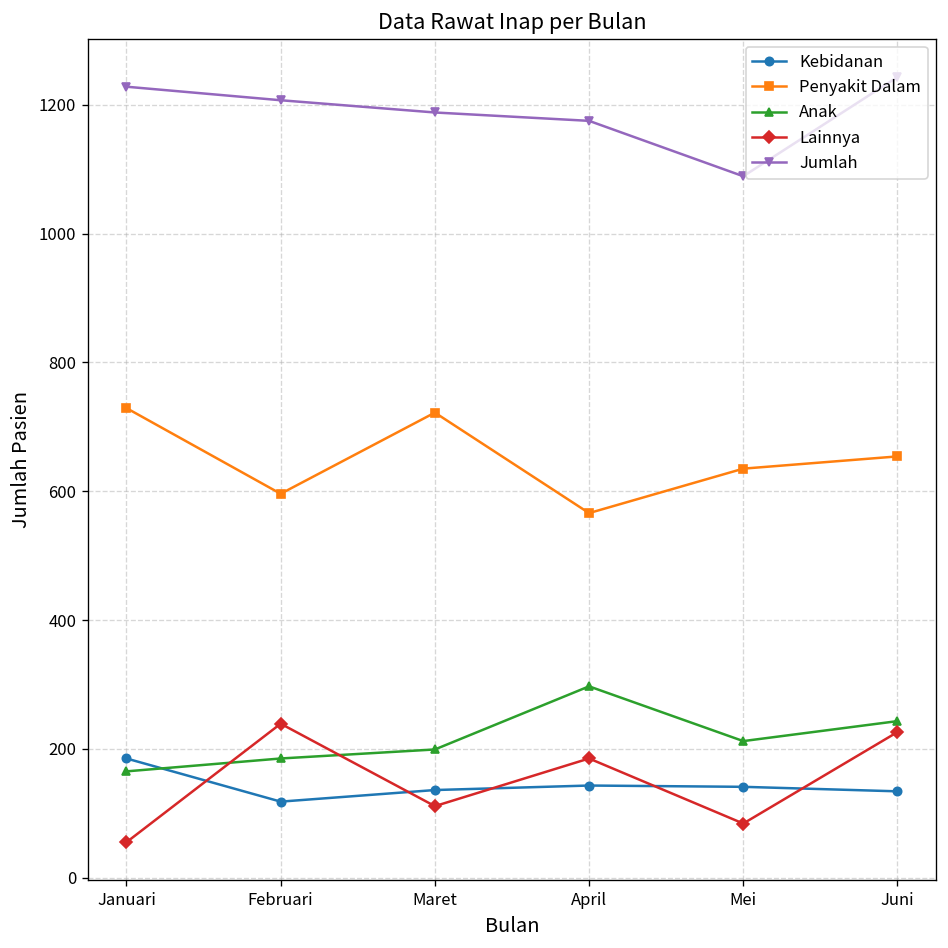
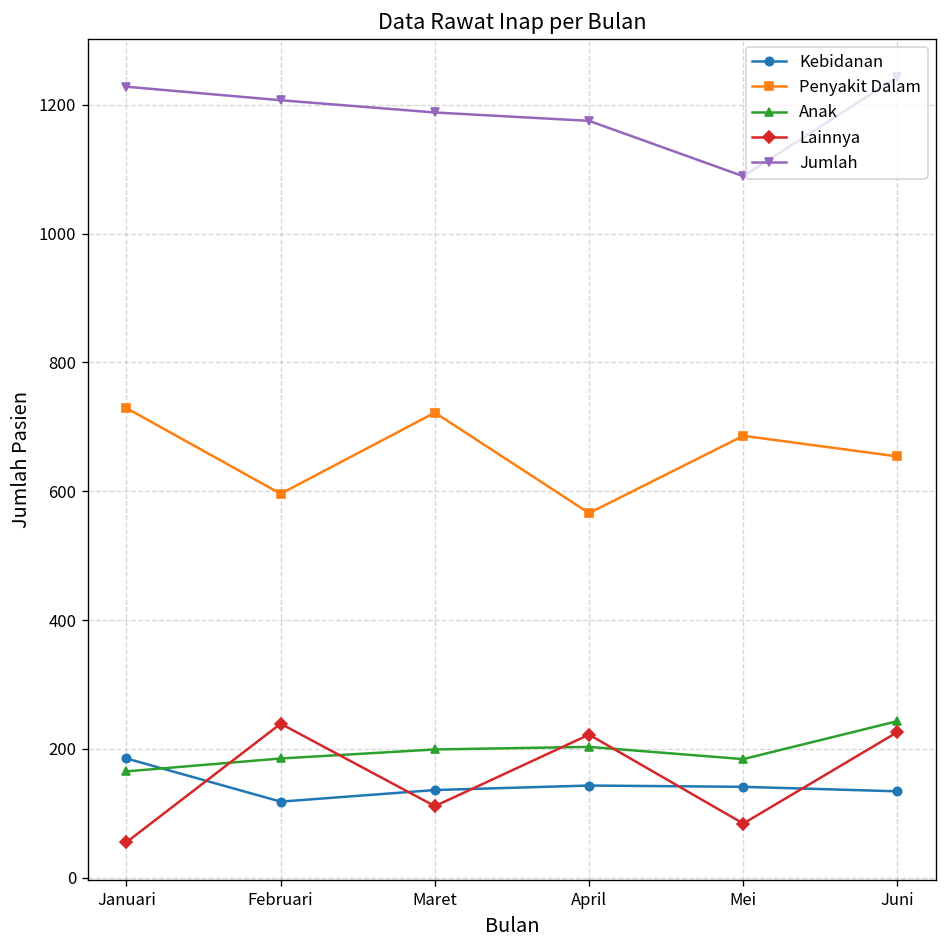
  {
    "Kebidanan": {
      "Januari": 190,
      "Februari": 120,
      "Maret": 140,
      "April": 140,
      "Mei": 140,
      "Juni": 130
    },
    "Penyakit Dalam": {
      "Januari": 730,
      "Februari": 600,
      "Maret": 720,
      "April": 570,
-     "Mei": 640,
+     "Mei": 690,
      "Juni": 650
    },
    "Anak": {
      "Januari": 170,
      "Februari": 190,
      "Maret": 200,
-     "April": 300,
-     "Mei": 210,
+     "April": 200,
+     "Mei": 180,
      "Juni": 240
    },
    "Lainnya": {
      "Januari": 60,
      "Februari": 240,
      "Maret": 110,
-     "April": 190,
+     "April": 220,
      "Mei": 80,
      "Juni": 230
    },
    "Jumlah": {
      "Januari": 1230,
      "Februari": 1210,
      "Maret": 1190,
      "April": 1180,
      "Mei": 1090
    }
  }
